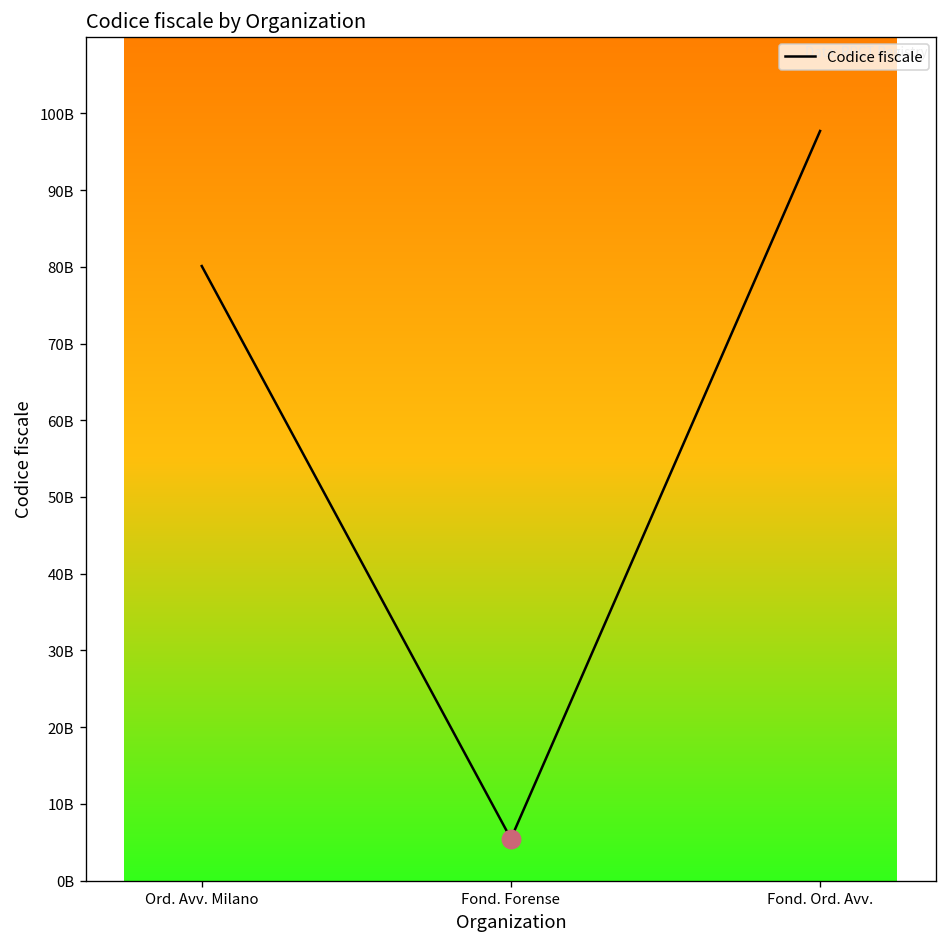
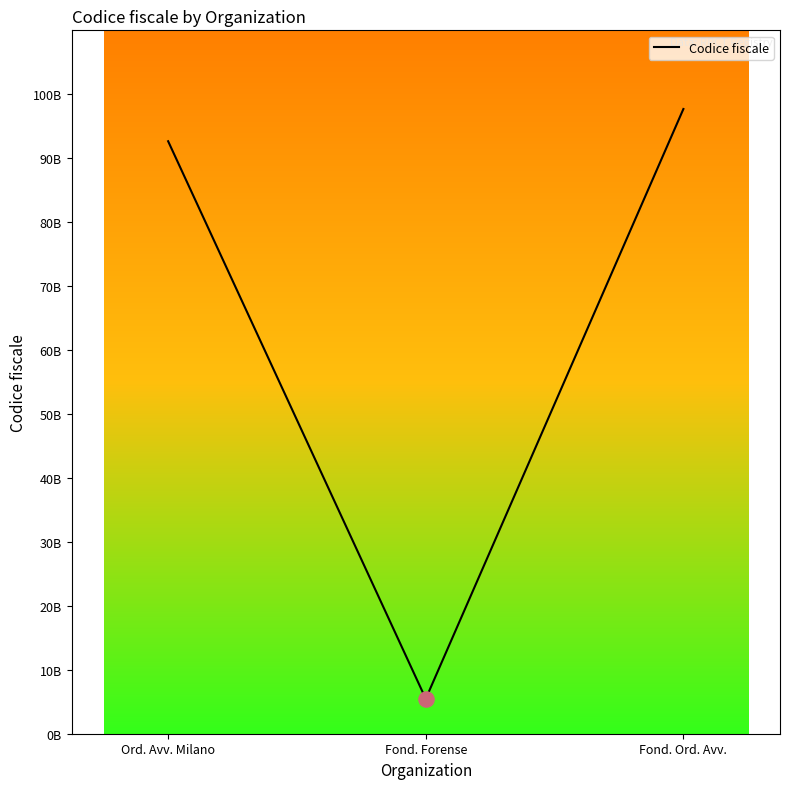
  {
    "Codice fiscale": {
-     "Ord. Avv. Milano": 80000000000,
+     "Ord. Avv. Milano": 93000000000,
      "Fond. Ord. Avv.": 98000000000
    }
  }
